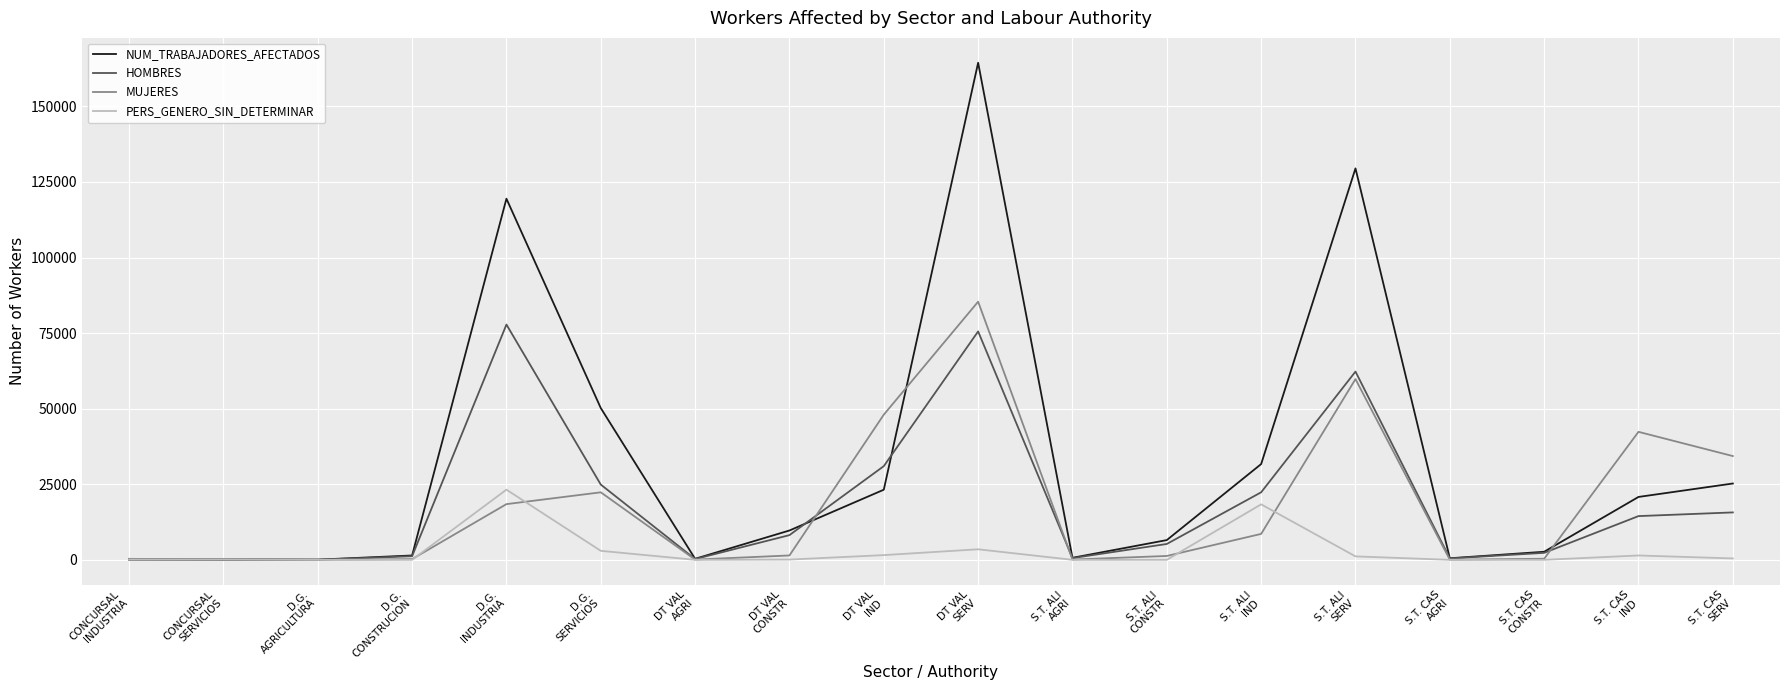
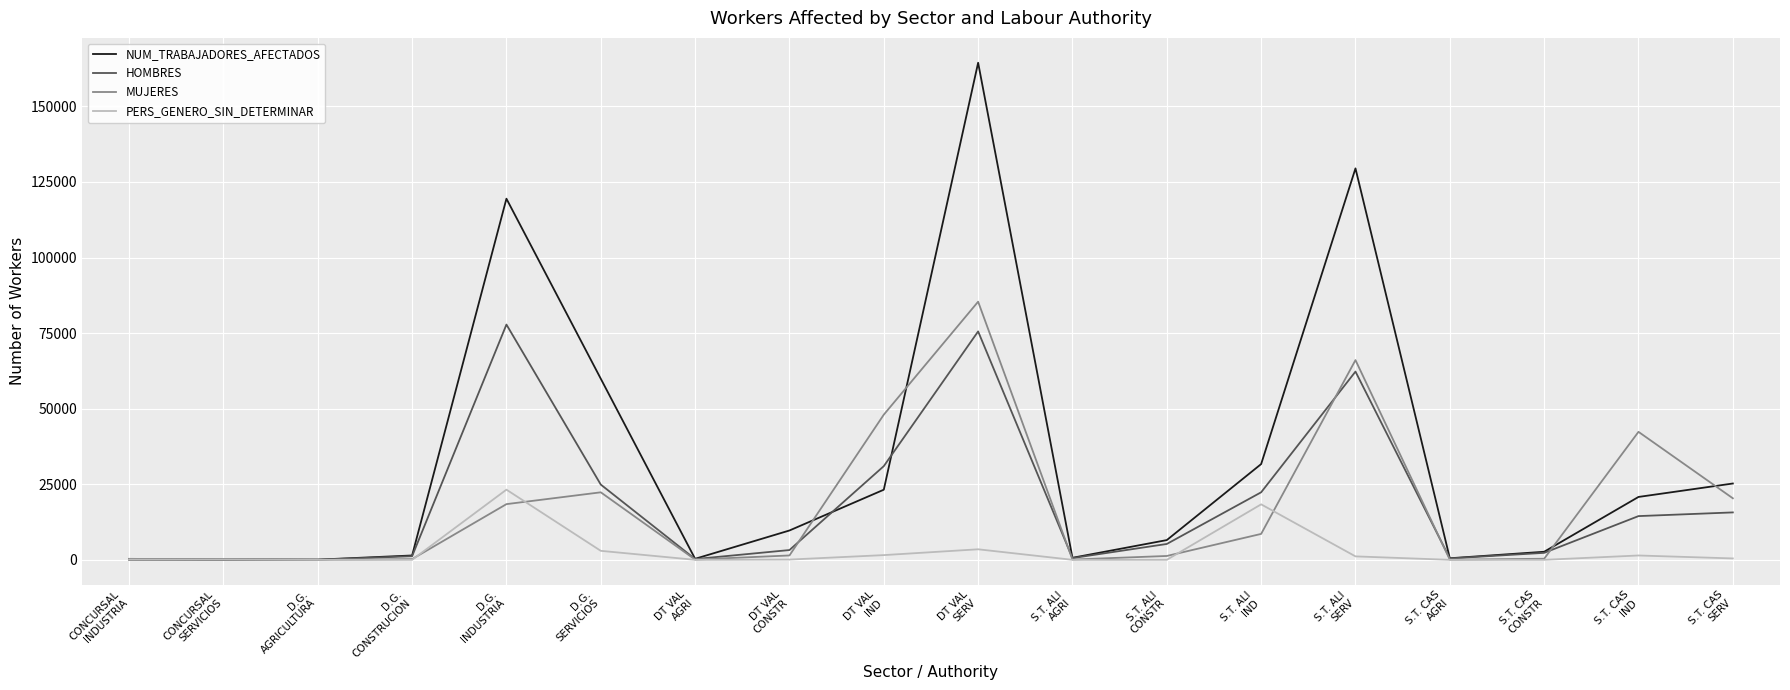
  {
    "NUM_TRABAJADORES_AFECTADOS": {
      "D.G. INDUSTRIA": 119000,
-     "D.G. SERVICIOS": 50000,
+     "D.G. SERVICIOS": 60000,
      "DT VAL CONSTR": 10000,
      "DT VAL IND": 23000,
      "DT VAL SERV": 164000,
      "S.T. ALI CONSTR": 7000,
      "S.T. ALI IND": 32000,
      "S.T. ALI SERV": 129000,
      "S.T. CAS IND": 21000,
      "S.T. CAS SERV": 25000
    },
    "HOMBRES": {
      "D.G. INDUSTRIA": 78000,
      "D.G. SERVICIOS": 25000,
-     "DT VAL CONSTR": 8000,
+     "DT VAL CONSTR": 3000,
      "DT VAL IND": 31000,
      "DT VAL SERV": 76000,
      "S.T. ALI CONSTR": 5000,
      "S.T. ALI IND": 22000,
      "S.T. ALI SERV": 62000,
      "S.T. CAS IND": 14000,
      "S.T. CAS SERV": 16000
    },
    "MUJERES": {
      "D.G. INDUSTRIA": 18000,
      "D.G. SERVICIOS": 22000,
      "DT VAL CONSTR": 1000,
      "DT VAL IND": 48000,
      "DT VAL SERV": 85000,
      "S.T. ALI CONSTR": 1000,
      "S.T. ALI IND": 9000,
-     "S.T. ALI SERV": 60000,
+     "S.T. ALI SERV": 66000,
      "S.T. CAS IND": 42000,
-     "S.T. CAS SERV": 34000
+     "S.T. CAS SERV": 20000
    },
    "PERS_GENERO_SIN_DETERMINAR": {
      "D.G. INDUSTRIA": 23000,
      "D.G. SERVICIOS": 3000,
      "DT VAL CONSTR": 0,
      "DT VAL IND": 2000,
      "DT VAL SERV": 3000,
      "S.T. ALI CONSTR": 0,
      "S.T. ALI IND": 18000,
      "S.T. ALI SERV": 1000,
      "S.T. CAS IND": 1000,
      "S.T. CAS SERV": 0
    }
  }
